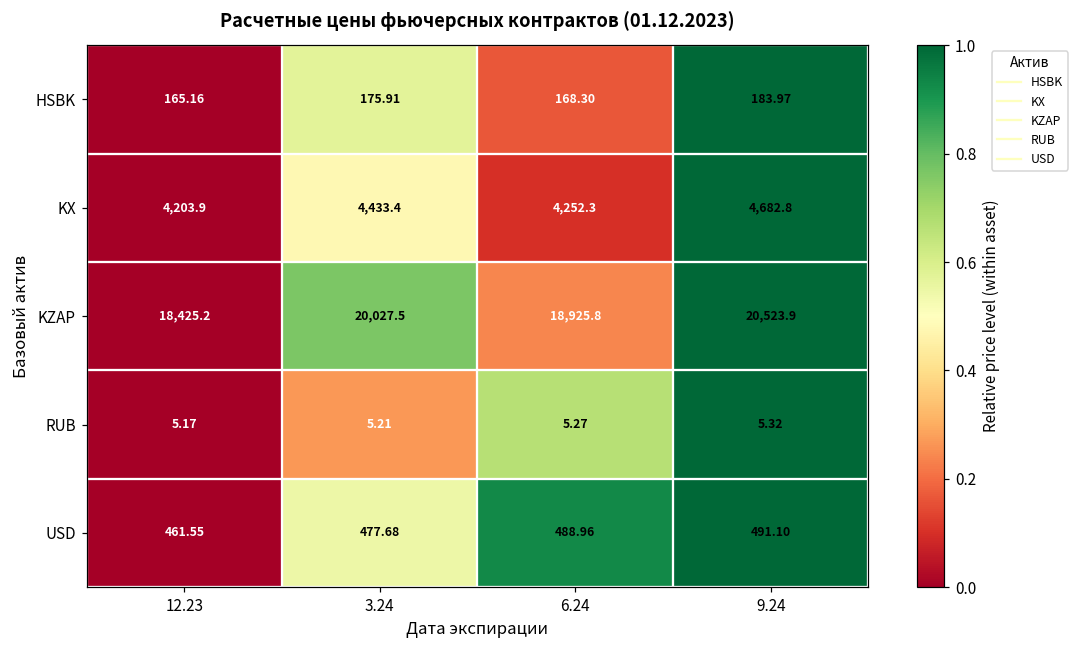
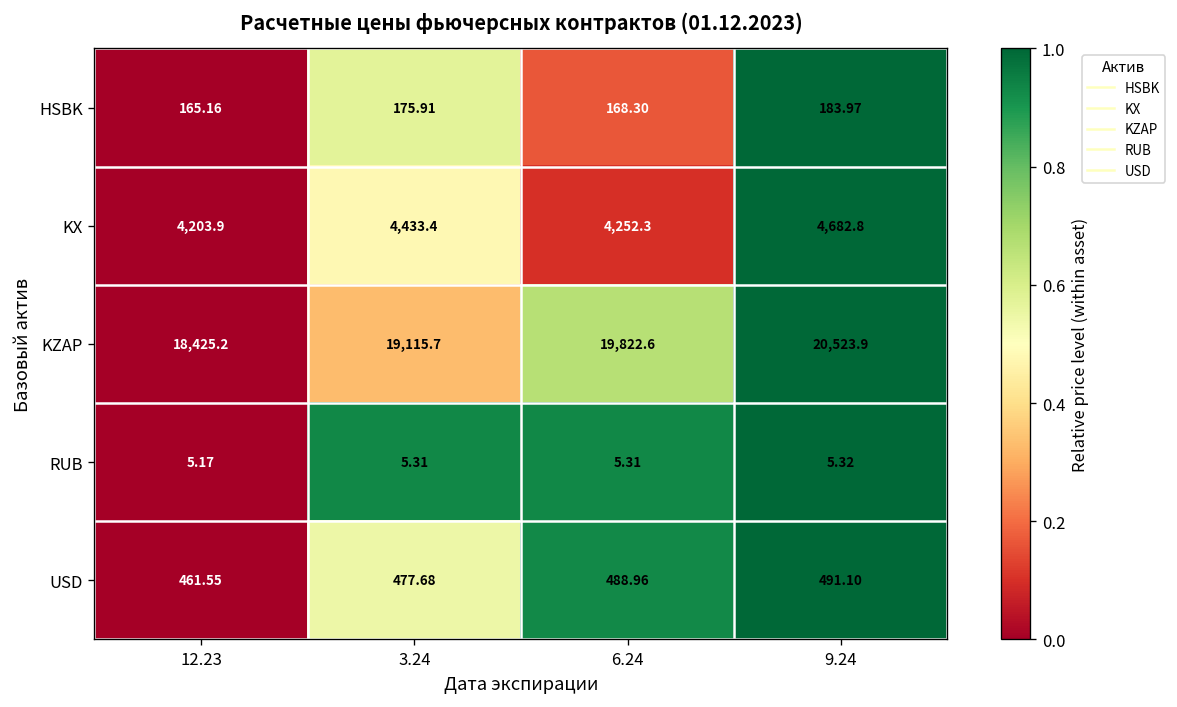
  {
    "HSBK": {
      "12.23": "165.16",
      "3.24": "175.91",
      "6.24": "168.30",
      "9.24": "183.97"
    },
    "KX": {
      "12.23": "4,203.9",
      "3.24": "4,433.4",
      "6.24": "4,252.3",
      "9.24": "4,682.8"
    },
    "KZAP": {
      "12.23": "18,425.2",
-     "3.24": "20,027.5",
-     "6.24": "18,925.8",
+     "3.24": "19,115.7",
+     "6.24": "19,822.6",
      "9.24": "20,523.9"
    },
    "RUB": {
      "12.23": "5.17",
-     "3.24": "5.21",
-     "6.24": "5.27",
+     "3.24": "5.31",
+     "6.24": "5.31",
      "9.24": "5.32"
    },
    "USD": {
      "12.23": "461.55",
      "3.24": "477.68",
      "6.24": "488.96",
      "9.24": "491.10"
    }
  }
